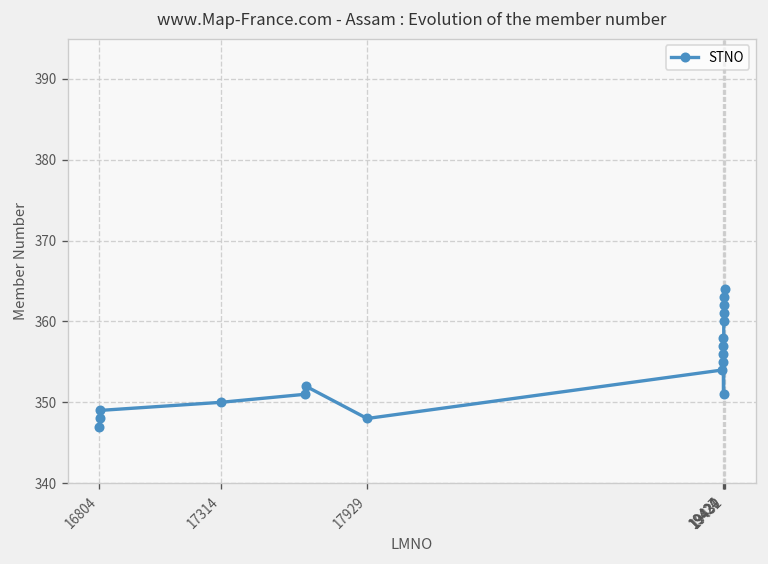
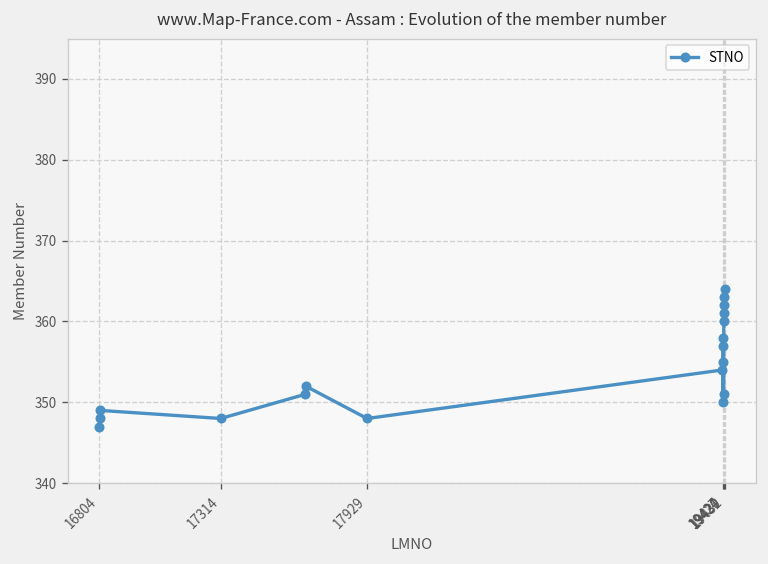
  {
    "16804": 347,
-   "17314": 350,
+   "17314": 348,
    "17929": 348,
-   "19424": 356,
+   "19424": 350,
    "19427": 351,
    "19430": 362,
    "19432": 364
  }
